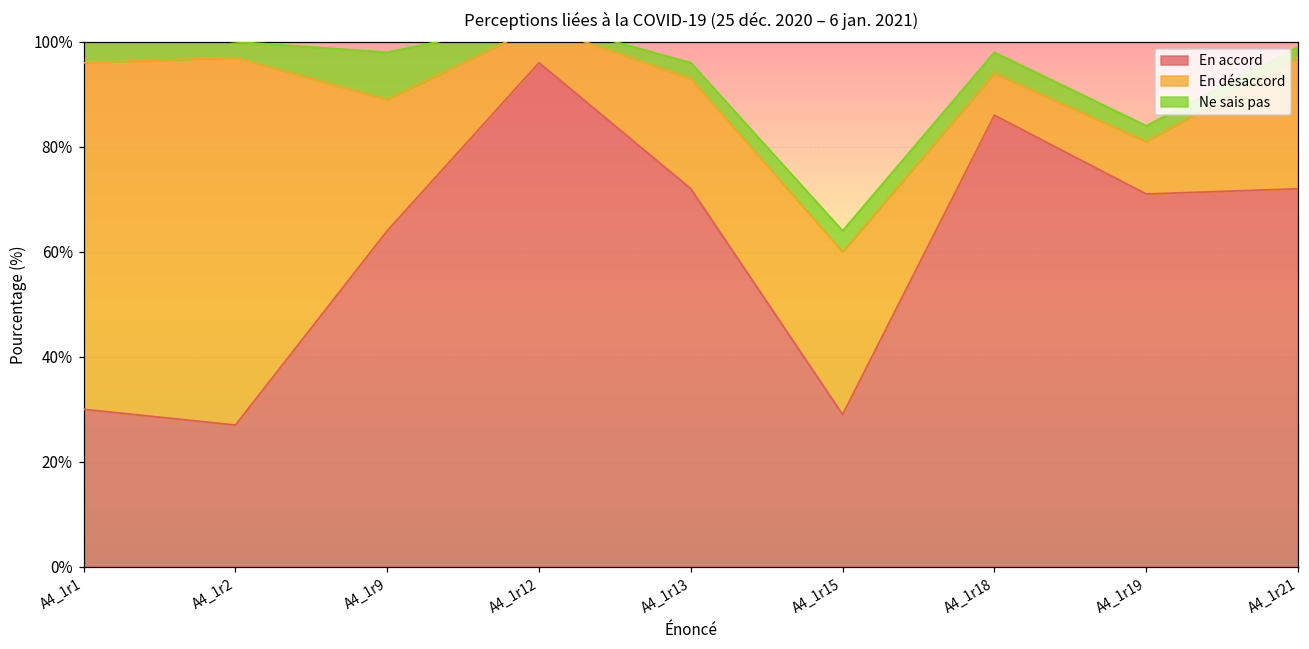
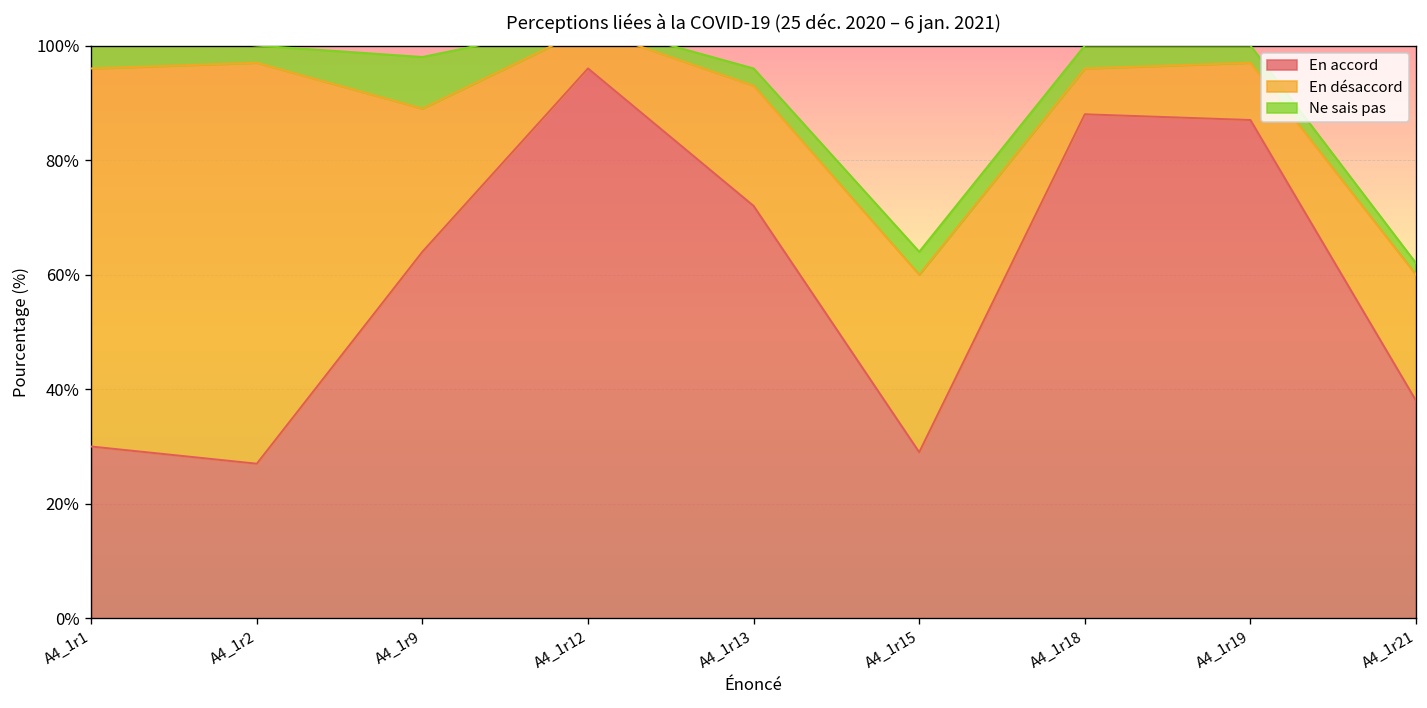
  {
    "En accord": {
      "A4_1r1": "30%",
      "A4_1r2": "27%",
      "A4_1r9": "64%",
      "A4_1r12": "96%",
      "A4_1r13": "72%",
      "A4_1r15": "29%",
-     "A4_1r18": "86%",
-     "A4_1r19": "71%",
-     "A4_1r21": "72%"
+     "A4_1r18": "88%",
+     "A4_1r19": "87%",
+     "A4_1r21": "38%"
    },
    "En désaccord": {
      "A4_1r1": "66%",
      "A4_1r2": "70%",
      "A4_1r9": "25%",
      "A4_1r13": "21%",
      "A4_1r15": "31%",
      "A4_1r18": "8%",
      "A4_1r19": "10%",
-     "A4_1r21": "25%"
+     "A4_1r21": "22%"
    },
    "Ne sais pas": {
      "A4_1r2": "3%",
      "A4_1r9": "9%",
      "A4_1r13": "3%",
      "A4_1r15": "4%",
      "A4_1r18": "4%",
      "A4_1r19": "3%",
      "A4_1r21": "2%"
    }
  }
